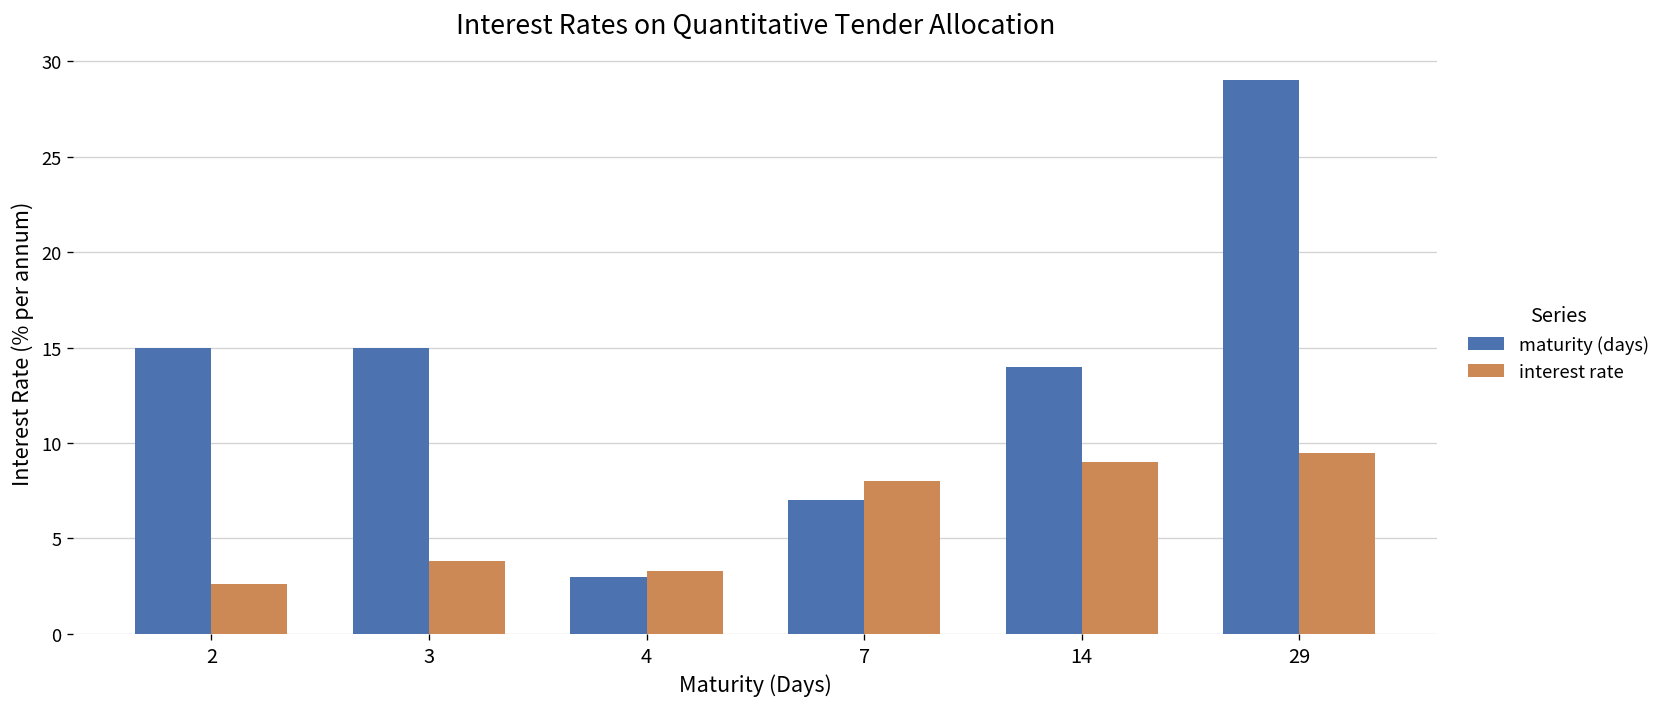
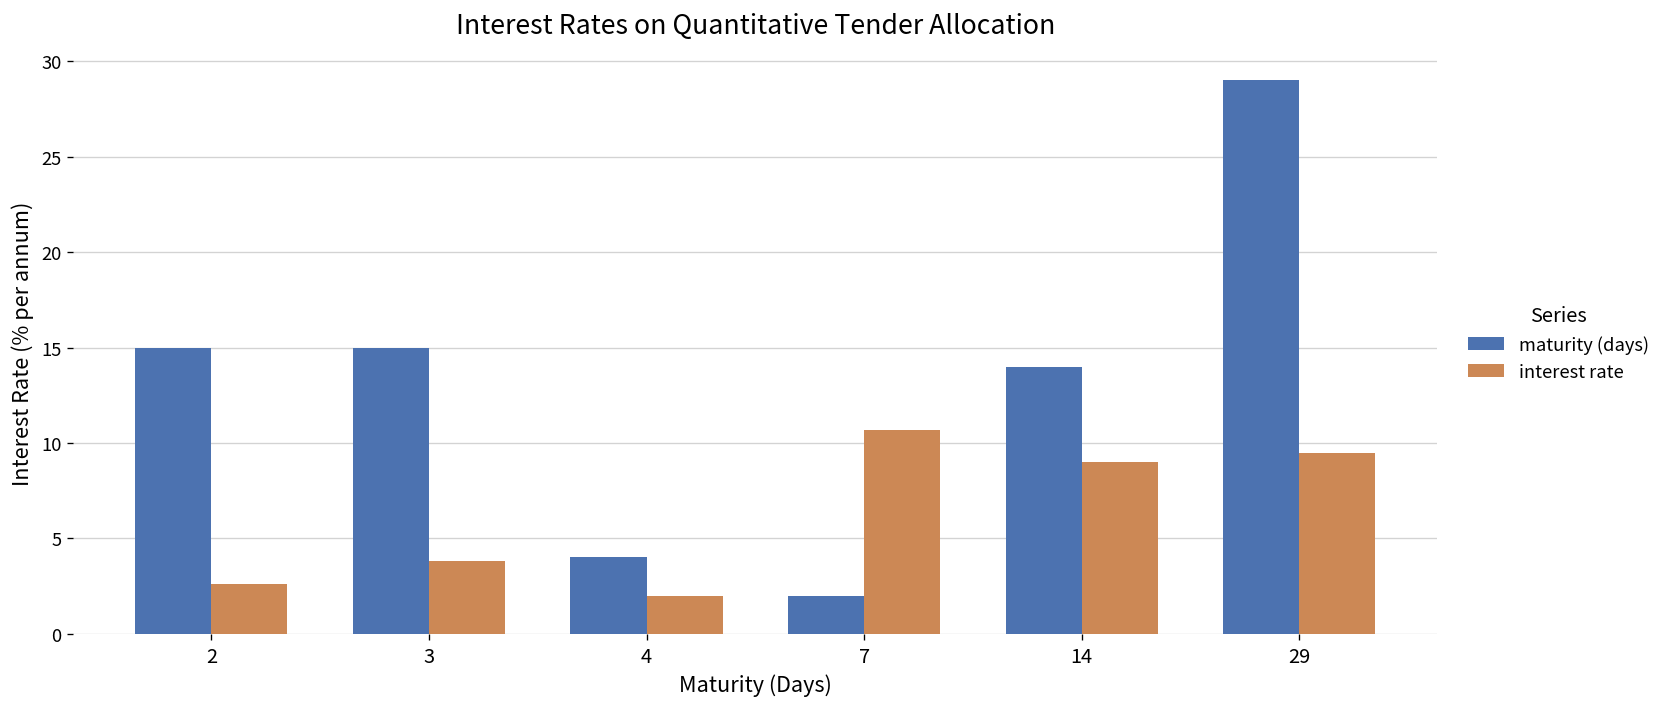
  {
    "maturity (days)": {
      "2": 15,
      "3": 15,
-     "4": 3,
-     "7": 7,
+     "4": 4,
+     "7": 2,
      "14": 14,
      "29": 29
    },
    "interest rate": {
      "2": 2.6,
      "3": 3.8,
-     "4": 3.3,
-     "7": 8.0,
+     "4": 2.0,
+     "7": 10.7,
      "14": 9.0,
      "29": 9.5
    }
  }
